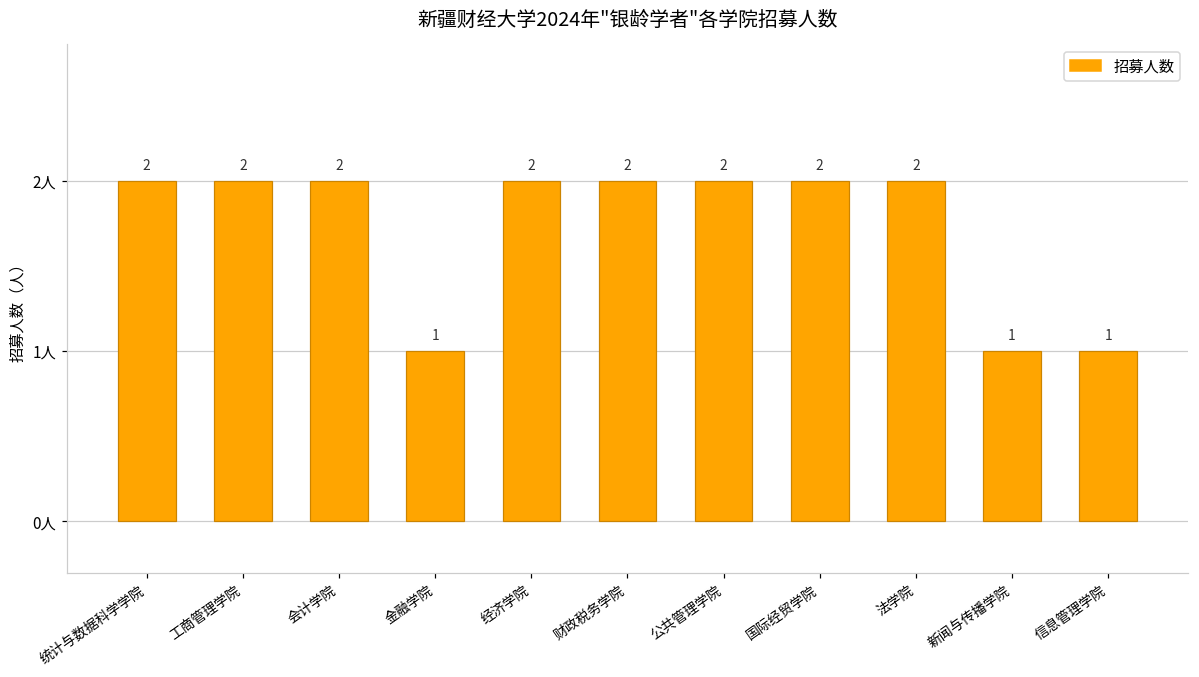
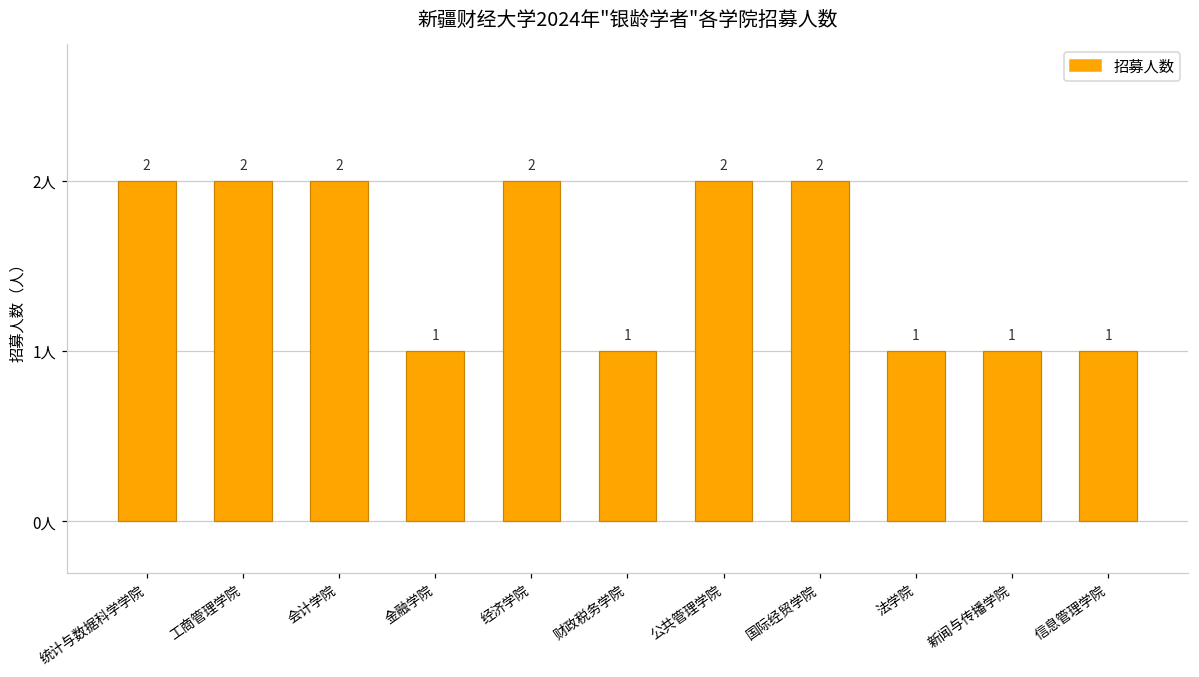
  {
    "统计与数据科学学院": 2,
    "工商管理学院": 2,
    "会计学院": 2,
    "金融学院": 1,
    "经济学院": 2,
-   "财政税务学院": 2,
+   "财政税务学院": 1,
    "公共管理学院": 2,
    "国际经贸学院": 2,
-   "法学院": 2,
+   "法学院": 1,
    "新闻与传播学院": 1,
    "信息管理学院": 1
  }
